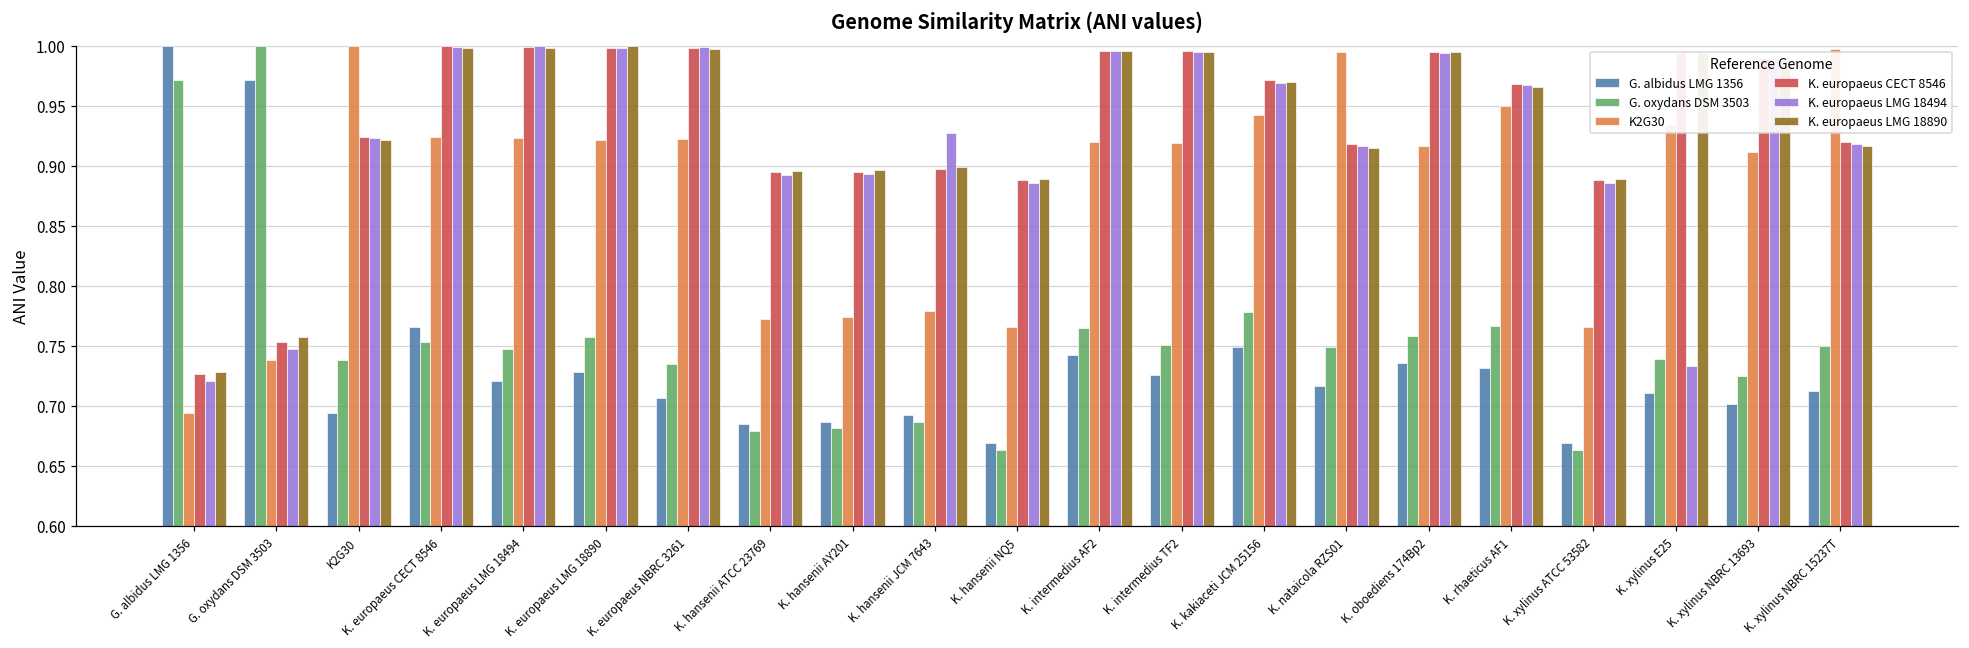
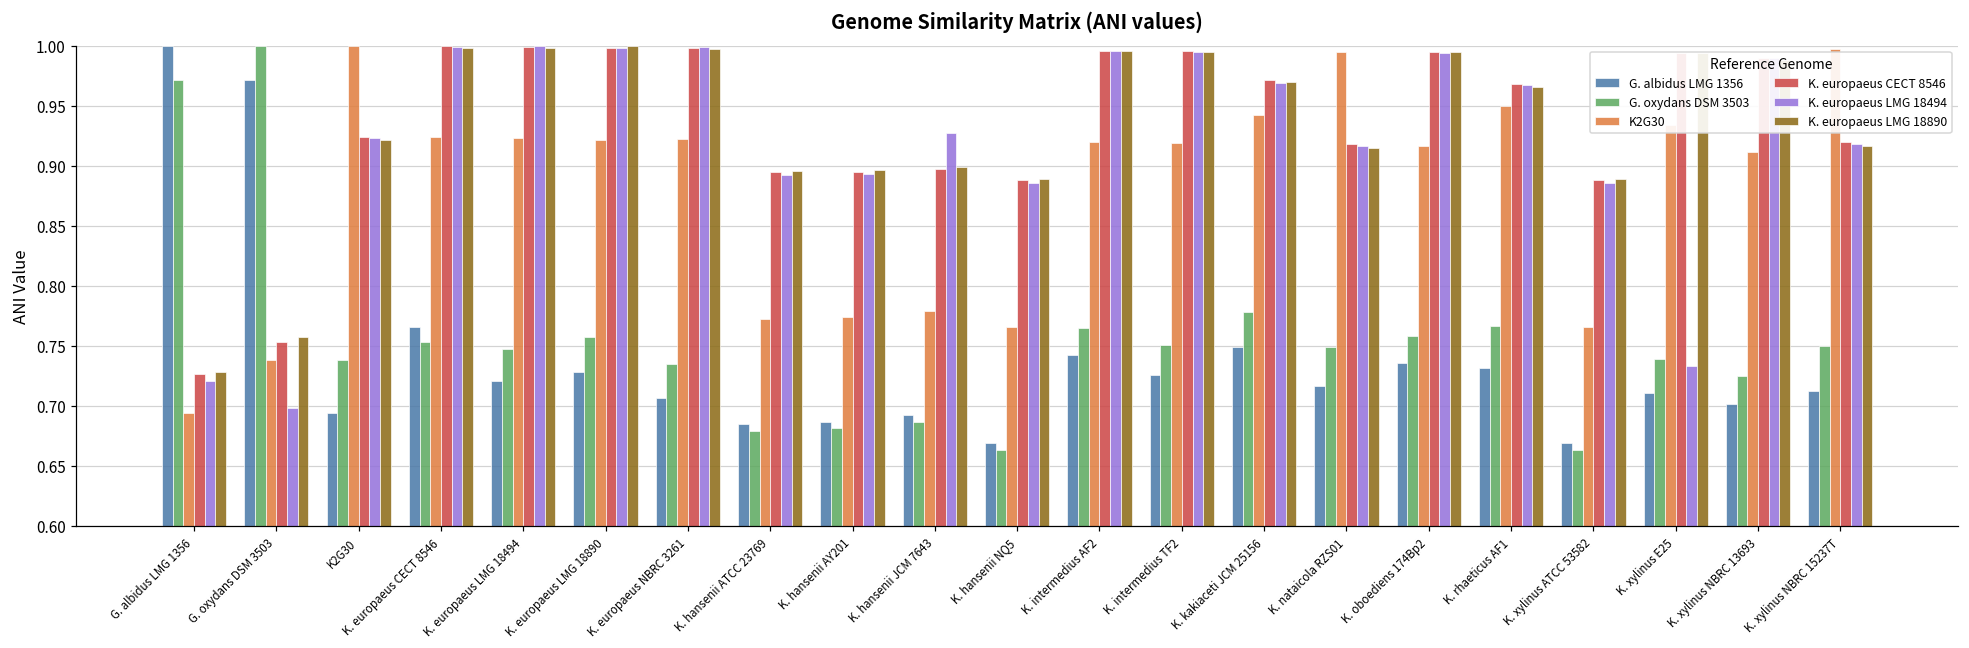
  {
    "G. albidus LMG 1356": {
      "G. albidus LMG 1356": 1.000,
      "G. oxydans DSM 3503": 0.972,
      "K2G30": 0.694,
      "K. europaeus CECT 8546": 0.766,
      "K. europaeus LMG 18494": 0.720,
      "K. europaeus LMG 18890": 0.728,
      "K. europaeus NBRC 3261": 0.706,
      "K. hansenii ATCC 23769": 0.684,
      "K. hansenii AY201": 0.686,
      "K. hansenii JCM 7643": 0.692,
      "K. hansenii NQ5": 0.669,
      "K. intermedius AF2": 0.742,
      "K. intermedius TF2": 0.725,
      "K. kakiaceti JCM 25156": 0.749,
      "K. nataicola RZS01": 0.717,
      "K. oboediens 174Bp2": 0.736,
      "K. rhaeticus AF1": 0.732,
      "K. xylinus ATCC 53582": 0.669,
      "K. xylinus E25": 0.711,
      "K. xylinus NBRC 13693": 0.702,
      "K. xylinus NBRC 15237T": 0.712
    },
    "G. oxydans DSM 3503": {
      "G. albidus LMG 1356": 0.972,
      "G. oxydans DSM 3503": 1.000,
      "K2G30": 0.738,
      "K. europaeus CECT 8546": 0.753,
      "K. europaeus LMG 18494": 0.747,
      "K. europaeus LMG 18890": 0.757,
      "K. europaeus NBRC 3261": 0.735,
      "K. hansenii ATCC 23769": 0.679,
      "K. hansenii AY201": 0.682,
      "K. hansenii JCM 7643": 0.686,
      "K. hansenii NQ5": 0.663,
      "K. intermedius AF2": 0.765,
      "K. intermedius TF2": 0.750,
      "K. kakiaceti JCM 25156": 0.778,
      "K. nataicola RZS01": 0.749,
      "K. oboediens 174Bp2": 0.758,
      "K. rhaeticus AF1": 0.766,
      "K. xylinus ATCC 53582": 0.663,
      "K. xylinus E25": 0.739,
      "K. xylinus NBRC 13693": 0.725,
      "K. xylinus NBRC 15237T": 0.750
    },
    "K. europaeus LMG 18494": {
      "G. albidus LMG 1356": 0.720,
-     "G. oxydans DSM 3503": 0.747,
+     "G. oxydans DSM 3503": 0.698,
      "K2G30": 0.923,
      "K. europaeus CECT 8546": 0.999,
      "K. europaeus LMG 18494": 1.000,
      "K. europaeus LMG 18890": 0.999,
      "K. europaeus NBRC 3261": 0.999,
      "K. hansenii ATCC 23769": 0.892,
      "K. hansenii AY201": 0.893,
      "K. hansenii JCM 7643": 0.927,
      "K. hansenii NQ5": 0.886,
      "K. intermedius AF2": 0.995,
      "K. intermedius TF2": 0.995,
      "K. kakiaceti JCM 25156": 0.969,
      "K. nataicola RZS01": 0.916,
      "K. oboediens 174Bp2": 0.994,
      "K. rhaeticus AF1": 0.968,
      "K. xylinus ATCC 53582": 0.886,
      "K. xylinus E25": 0.733,
      "K. xylinus NBRC 15237T": 0.919
    },
    "K. europaeus LMG 18890": {
      "G. albidus LMG 1356": 0.728,
      "G. oxydans DSM 3503": 0.757,
      "K2G30": 0.922,
      "K. europaeus CECT 8546": 0.999,
      "K. europaeus LMG 18494": 0.999,
      "K. europaeus LMG 18890": 1.000,
      "K. europaeus NBRC 3261": 0.998,
      "K. hansenii ATCC 23769": 0.895,
      "K. hansenii AY201": 0.897,
      "K. hansenii JCM 7643": 0.899,
      "K. hansenii NQ5": 0.889,
      "K. intermedius AF2": 0.996,
      "K. intermedius TF2": 0.995,
      "K. kakiaceti JCM 25156": 0.970,
      "K. nataicola RZS01": 0.915,
      "K. oboediens 174Bp2": 0.995,
      "K. rhaeticus AF1": 0.966,
      "K. xylinus ATCC 53582": 0.889,
      "K. xylinus NBRC 15237T": 0.917
    }
  }
